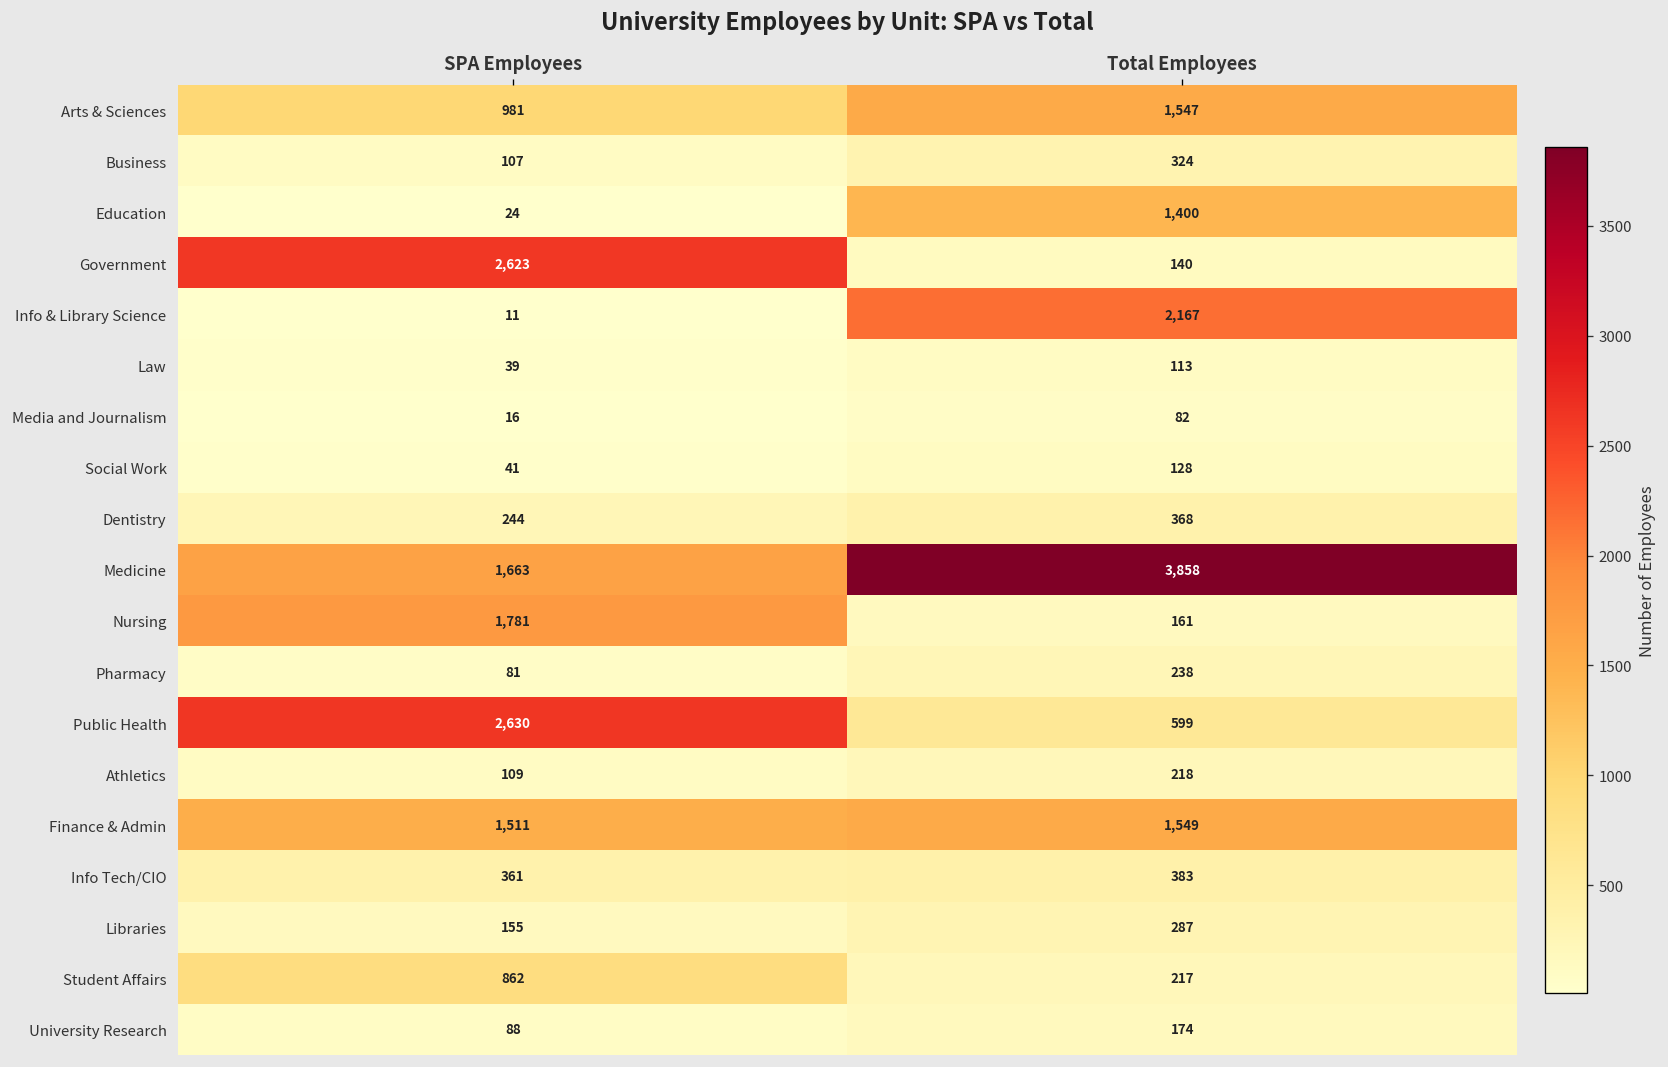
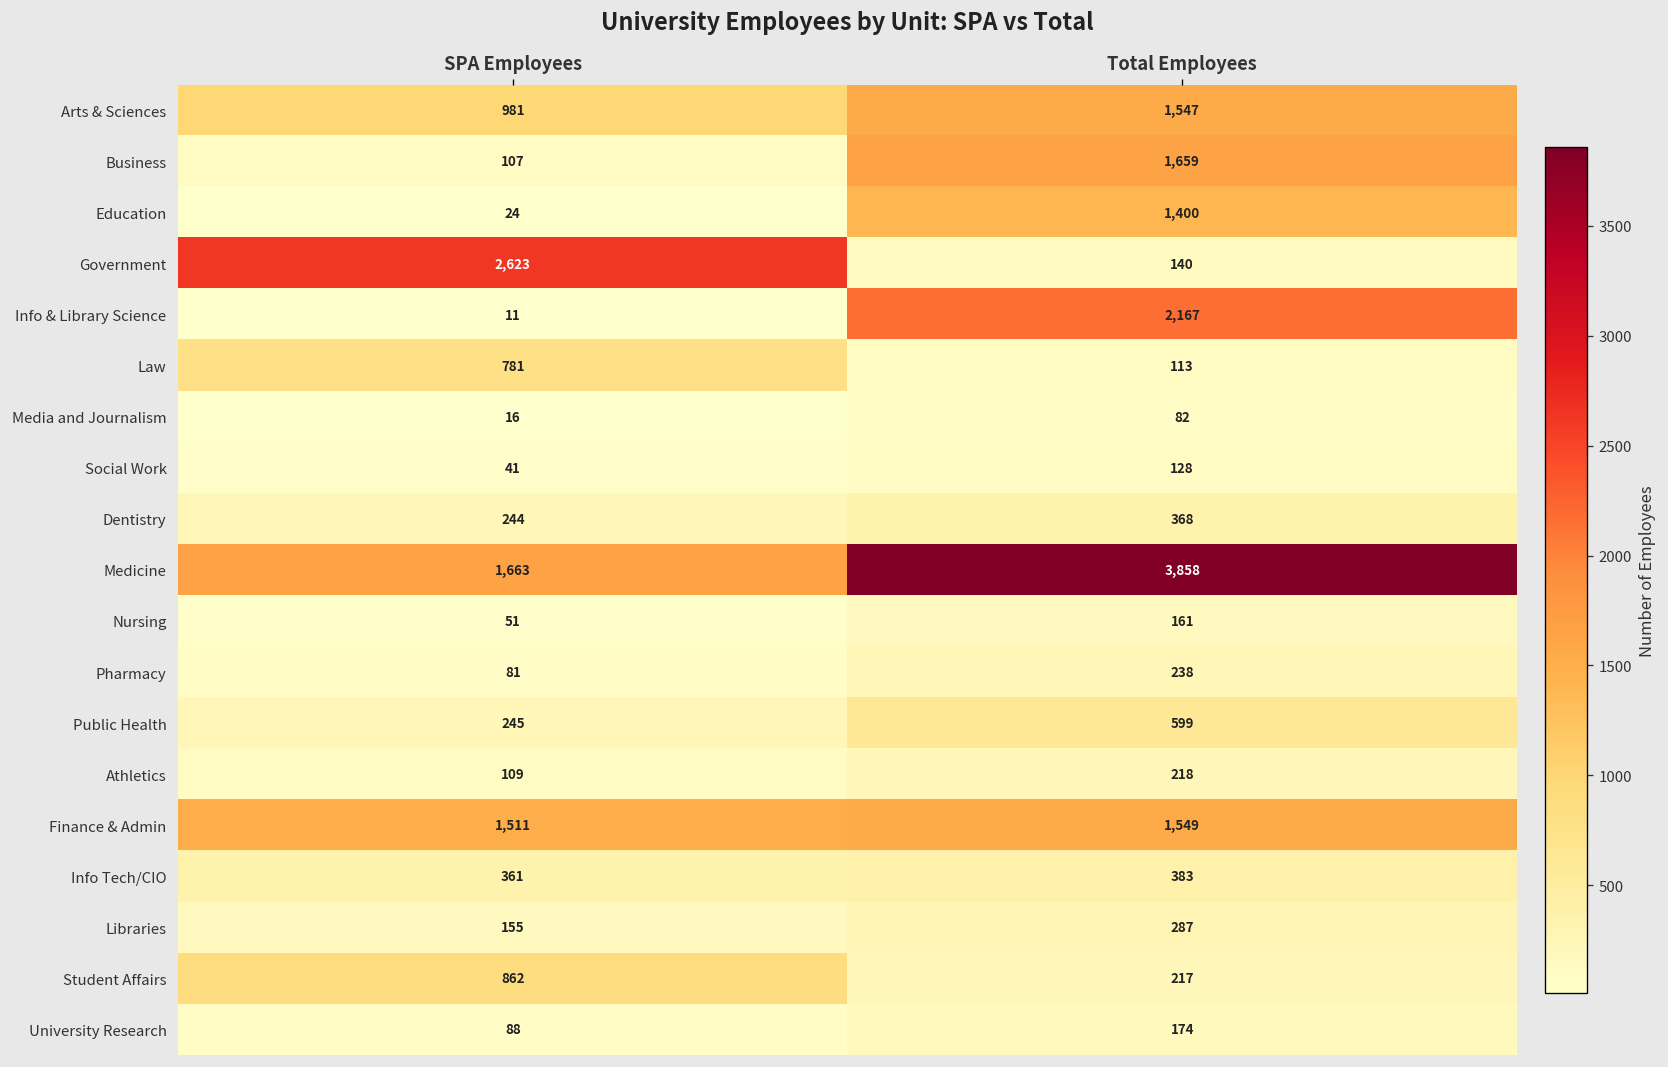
  {
    "Arts & Sciences": {
      "SPA Employees": "981",
      "Total Employees": "1,547"
    },
    "Business": {
      "SPA Employees": "107",
-     "Total Employees": "324"
+     "Total Employees": "1,659"
    },
    "Education": {
      "SPA Employees": "24",
      "Total Employees": "1,400"
    },
    "Government": {
      "SPA Employees": "2,623",
      "Total Employees": "140"
    },
    "Info & Library Science": {
      "SPA Employees": "11",
      "Total Employees": "2,167"
    },
    "Law": {
-     "SPA Employees": "39",
+     "SPA Employees": "781",
      "Total Employees": "113"
    },
    "Media and Journalism": {
      "SPA Employees": "16",
      "Total Employees": "82"
    },
    "Social Work": {
      "SPA Employees": "41",
      "Total Employees": "128"
    },
    "Dentistry": {
      "SPA Employees": "244",
      "Total Employees": "368"
    },
    "Medicine": {
      "SPA Employees": "1,663",
      "Total Employees": "3,858"
    },
    "Nursing": {
-     "SPA Employees": "1,781",
+     "SPA Employees": "51",
      "Total Employees": "161"
    },
    "Pharmacy": {
      "SPA Employees": "81",
      "Total Employees": "238"
    },
    "Public Health": {
-     "SPA Employees": "2,630",
+     "SPA Employees": "245",
      "Total Employees": "599"
    },
    "Athletics": {
      "SPA Employees": "109",
      "Total Employees": "218"
    },
    "Finance & Admin": {
      "SPA Employees": "1,511",
      "Total Employees": "1,549"
    },
    "Info Tech/CIO": {
      "SPA Employees": "361",
      "Total Employees": "383"
    },
    "Libraries": {
      "SPA Employees": "155",
      "Total Employees": "287"
    },
    "Student Affairs": {
      "SPA Employees": "862",
      "Total Employees": "217"
    },
    "University Research": {
      "SPA Employees": "88",
      "Total Employees": "174"
    }
  }
